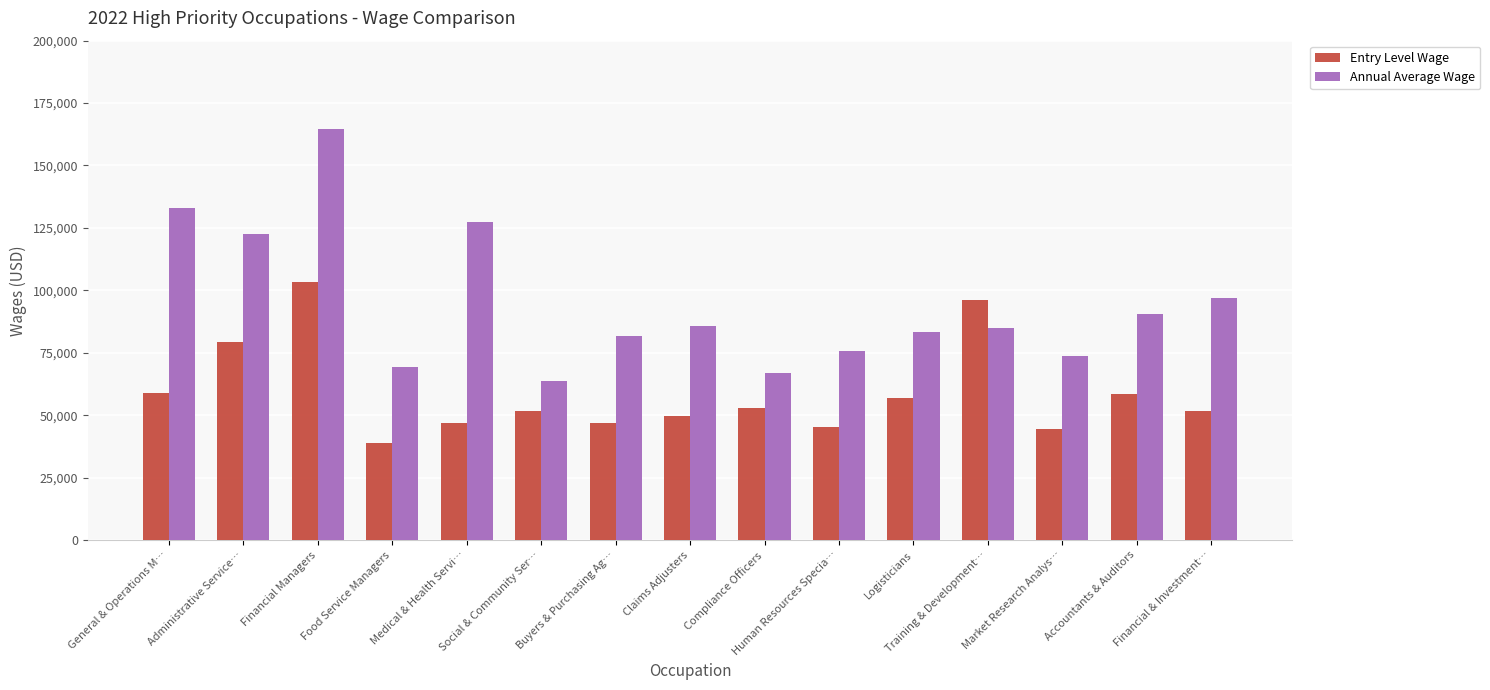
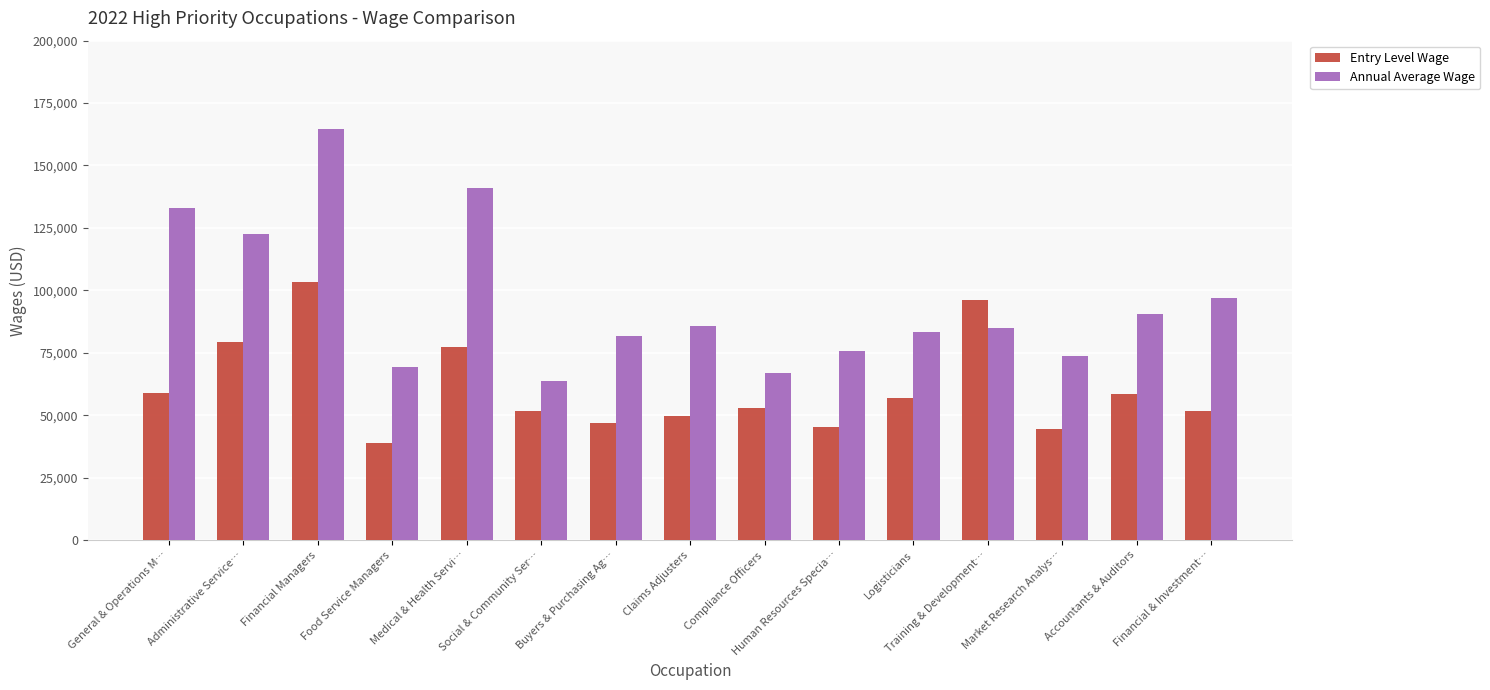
  {
    "Entry Level Wage": {
      "General & Operations M…": "59,000",
      "Administrative Service…": "79,000",
      "Financial Managers": "103,000",
      "Food Service Managers": "39,000",
-     "Medical & Health Servi…": "47,000",
+     "Medical & Health Servi…": "77,000",
      "Social & Community Ser…": "52,000",
      "Buyers & Purchasing Ag…": "47,000",
      "Claims Adjusters": "50,000",
      "Compliance Officers": "53,000",
      "Human Resources Specia…": "45,000",
      "Logisticians": "57,000",
      "Training & Development…": "96,000",
      "Market Research Analys…": "44,000",
      "Accountants & Auditors": "59,000",
      "Financial & Investment…": "52,000"
    },
    "Annual Average Wage": {
      "General & Operations M…": "133,000",
      "Administrative Service…": "123,000",
      "Financial Managers": "165,000",
      "Food Service Managers": "69,000",
-     "Medical & Health Servi…": "127,000",
+     "Medical & Health Servi…": "141,000",
      "Social & Community Ser…": "64,000",
      "Buyers & Purchasing Ag…": "82,000",
      "Claims Adjusters": "86,000",
      "Compliance Officers": "67,000",
      "Human Resources Specia…": "76,000",
      "Logisticians": "83,000",
      "Training & Development…": "85,000",
      "Market Research Analys…": "74,000",
      "Accountants & Auditors": "90,000",
      "Financial & Investment…": "97,000"
    }
  }
